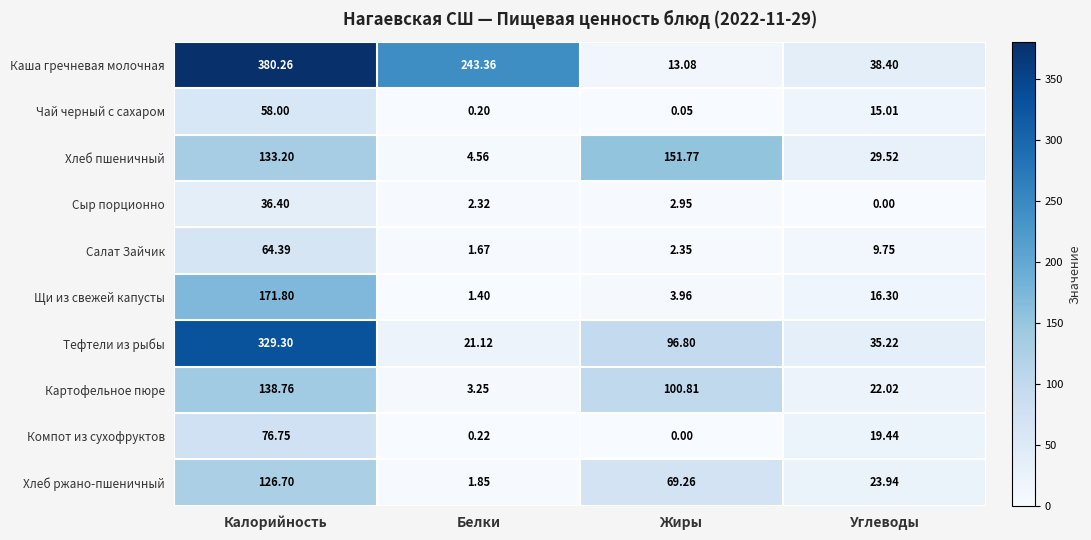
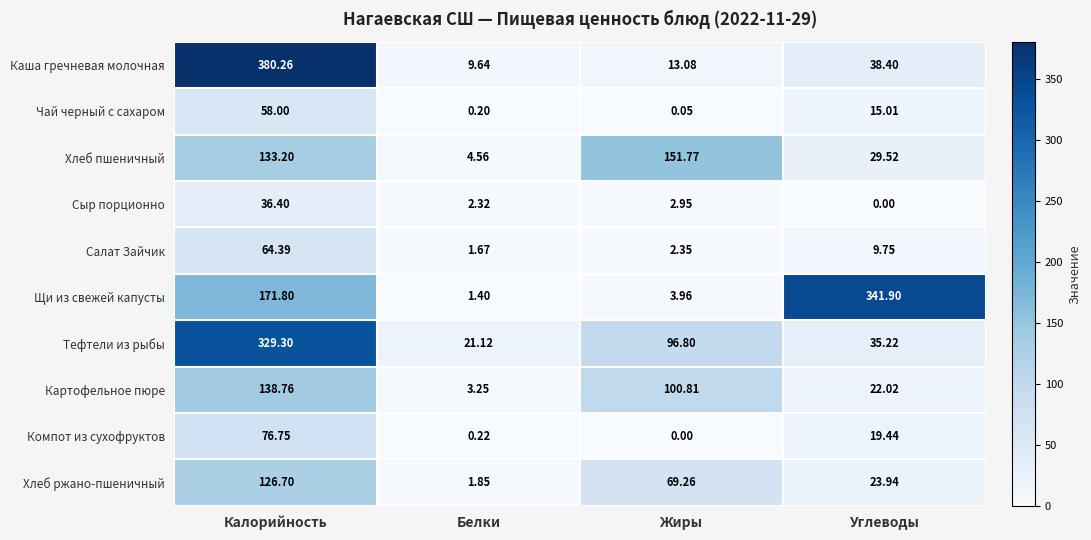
  {
    "Каша гречневая молочная": {
      "Калорийность": 380.26,
-     "Белки": 243.36,
+     "Белки": 9.64,
      "Жиры": 13.08,
      "Углеводы": 38.40
    },
    "Чай черный с сахаром": {
      "Калорийность": 58.00,
      "Белки": 0.20,
      "Жиры": 0.05,
      "Углеводы": 15.01
    },
    "Хлеб пшеничный": {
      "Калорийность": 133.20,
      "Белки": 4.56,
      "Жиры": 151.77,
      "Углеводы": 29.52
    },
    "Сыр порционно": {
      "Калорийность": 36.40,
      "Белки": 2.32,
      "Жиры": 2.95,
      "Углеводы": 0.00
    },
    "Салат Зайчик": {
      "Калорийность": 64.39,
      "Белки": 1.67,
      "Жиры": 2.35,
      "Углеводы": 9.75
    },
    "Щи из свежей капусты": {
      "Калорийность": 171.80,
      "Белки": 1.40,
      "Жиры": 3.96,
-     "Углеводы": 16.30
+     "Углеводы": 341.90
    },
    "Тефтели из рыбы": {
      "Калорийность": 329.30,
      "Белки": 21.12,
      "Жиры": 96.80,
      "Углеводы": 35.22
    },
    "Картофельное пюре": {
      "Калорийность": 138.76,
      "Белки": 3.25,
      "Жиры": 100.81,
      "Углеводы": 22.02
    },
    "Компот из сухофруктов": {
      "Калорийность": 76.75,
      "Белки": 0.22,
      "Жиры": 0.00,
      "Углеводы": 19.44
    },
    "Хлеб ржано-пшеничный": {
      "Калорийность": 126.70,
      "Белки": 1.85,
      "Жиры": 69.26,
      "Углеводы": 23.94
    }
  }
